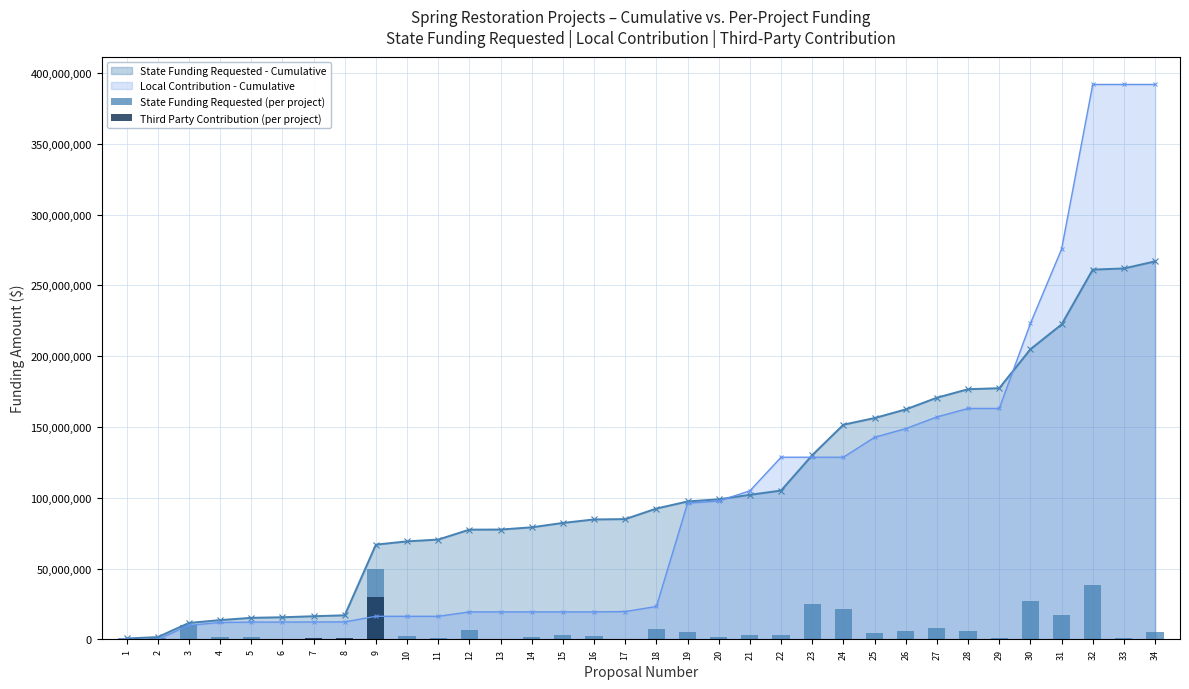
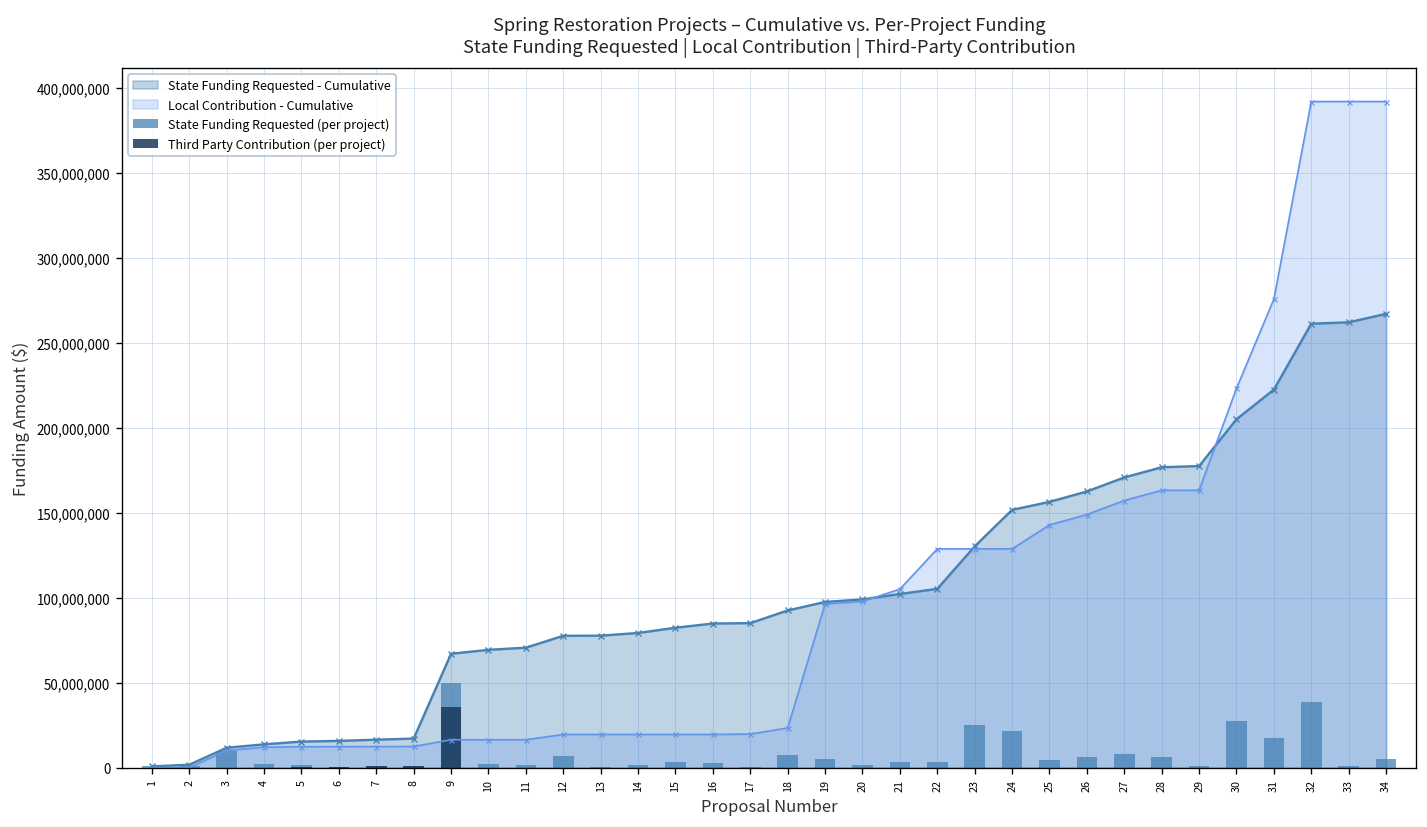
  {
    "Third Party Contribution (per project)": {
      "1": "0",
      "2": "0",
      "3": "0",
      "4": "0",
-     "9": "30,000,000",
+     "9": "36,000,000",
      "10": "0",
      "11": "0",
      "12": "0",
      "13": "0",
      "14": "0",
      "15": "0",
      "16": "0",
      "17": "0",
      "18": "0",
      "19": "0",
      "20": "0",
      "21": "0",
      "22": "0",
      "23": "0",
      "24": "0",
      "25": "0",
      "26": "0",
      "27": "0",
      "28": "0",
      "29": "0",
      "30": "0",
      "31": "0",
      "32": "0",
      "33": "0",
      "34": "0"
    }
  }
